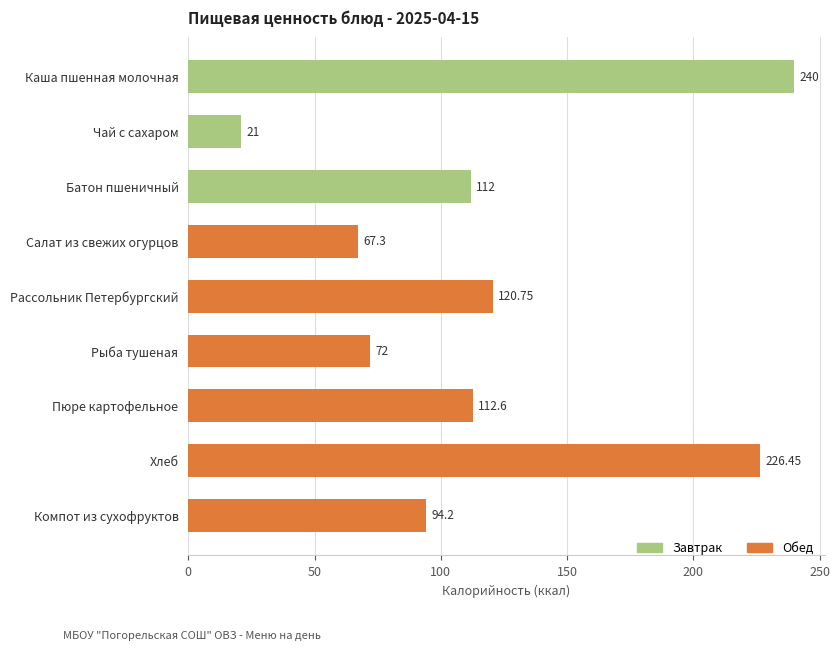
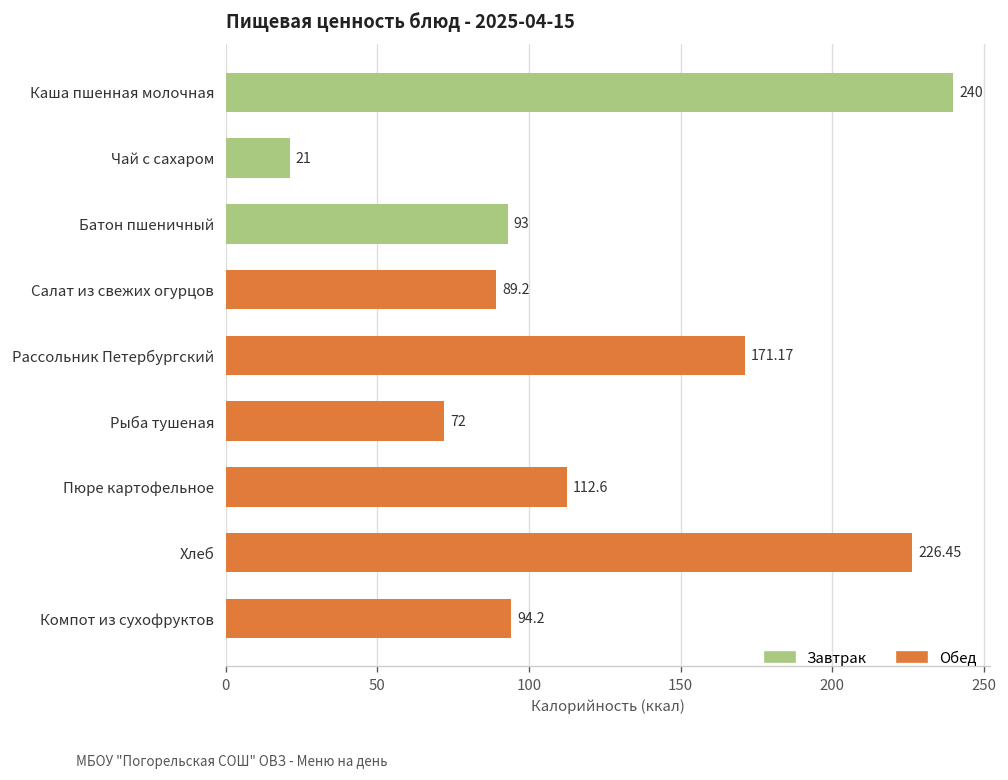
  {
    "Каша пшенная молочная": 240,
    "Чай с сахаром": 21,
-   "Батон пшеничный": 112,
-   "Салат из свежих огурцов": 67.3,
-   "Рассольник Петербургский": 120.75,
+   "Батон пшеничный": 93,
+   "Салат из свежих огурцов": 89.2,
+   "Рассольник Петербургский": 171.17,
    "Рыба тушеная": 72,
    "Пюре картофельное": 112.6,
    "Хлеб": 226.45,
    "Компот из сухофруктов": 94.2
  }
